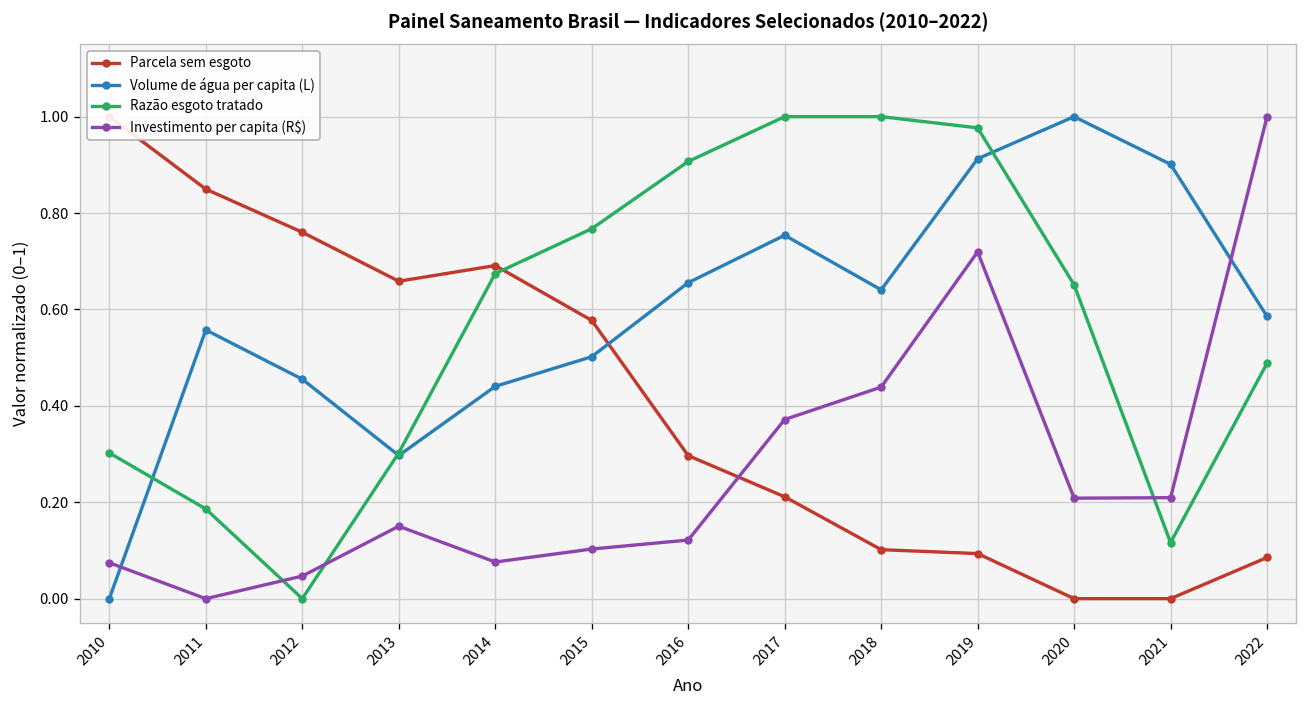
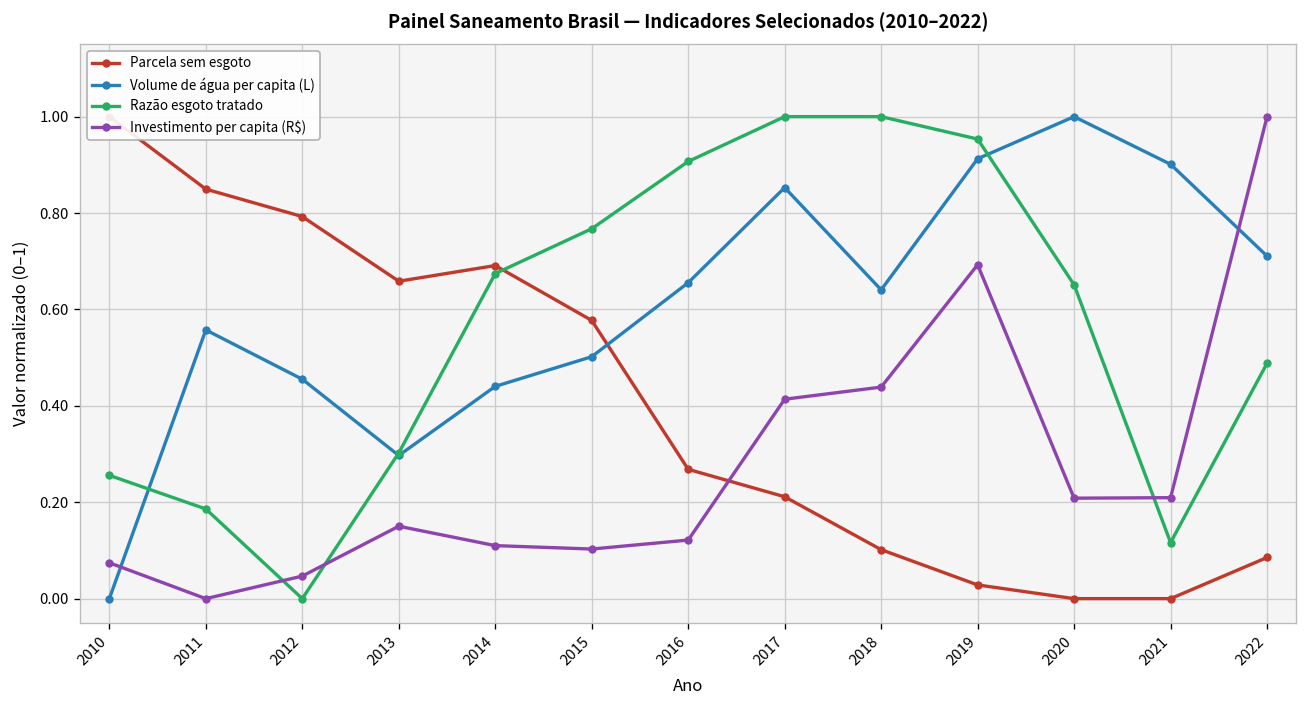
  {
    "Parcela sem esgoto": {
      "2011": 0.85,
-     "2012": 0.76,
+     "2012": 0.79,
      "2013": 0.66,
      "2014": 0.69,
      "2015": 0.58,
-     "2016": 0.30,
+     "2016": 0.27,
      "2017": 0.21,
      "2018": 0.10,
-     "2019": 0.09,
+     "2019": 0.03,
      "2020": 0.00,
      "2021": 0.00,
      "2022": 0.09
    },
    "Volume de água per capita (L)": {
      "2010": 0.00,
      "2011": 0.56,
      "2012": 0.46,
      "2014": 0.44,
      "2015": 0.50,
      "2016": 0.66,
-     "2017": 0.75,
+     "2017": 0.85,
      "2018": 0.64,
      "2019": 0.91,
      "2020": 1.00,
      "2021": 0.90,
-     "2022": 0.59
+     "2022": 0.71
    },
    "Razão esgoto tratado": {
-     "2010": 0.30,
+     "2010": 0.26,
      "2011": 0.19,
      "2012": 0.00,
      "2014": 0.67,
      "2015": 0.77,
      "2016": 0.91,
      "2017": 1.00,
      "2018": 1.00,
-     "2019": 0.98,
+     "2019": 0.95,
      "2020": 0.65,
      "2021": 0.12,
      "2022": 0.49
    },
    "Investimento per capita (R$)": {
      "2010": 0.07,
      "2011": 0.00,
      "2012": 0.05,
      "2013": 0.15,
-     "2014": 0.08,
+     "2014": 0.11,
      "2015": 0.10,
      "2016": 0.12,
-     "2017": 0.37,
+     "2017": 0.41,
      "2018": 0.44,
-     "2019": 0.72,
+     "2019": 0.69,
      "2020": 0.21,
      "2021": 0.21,
      "2022": 1.00
    }
  }
